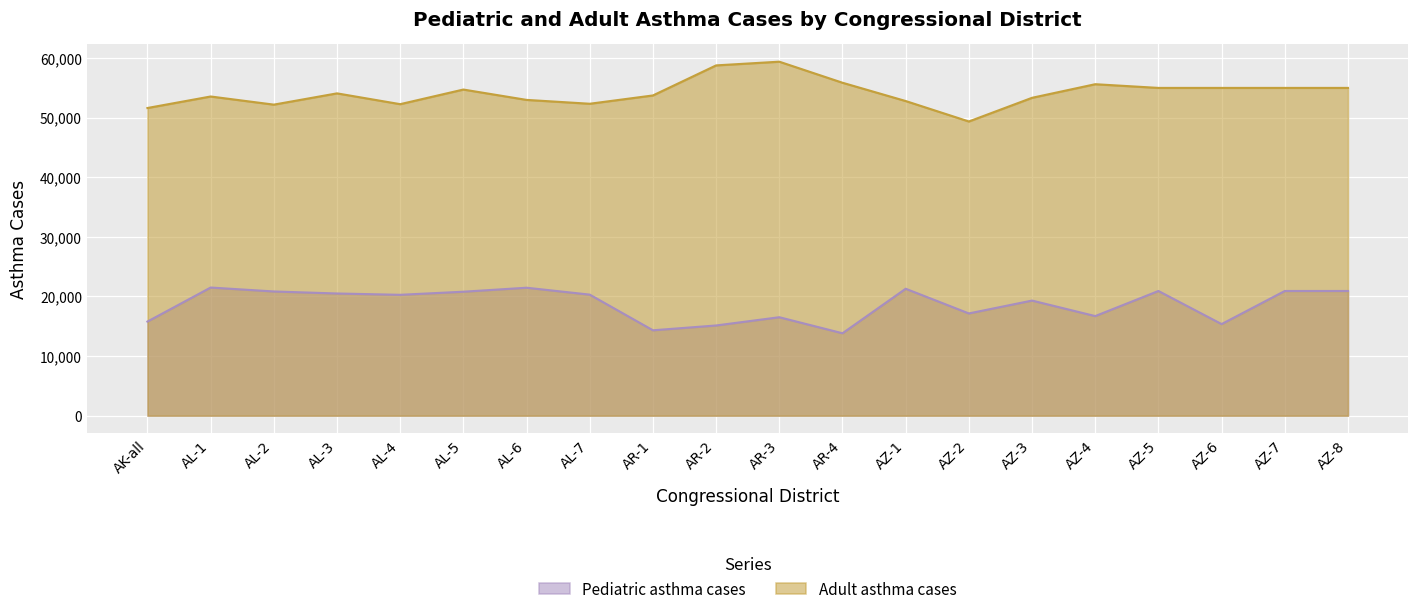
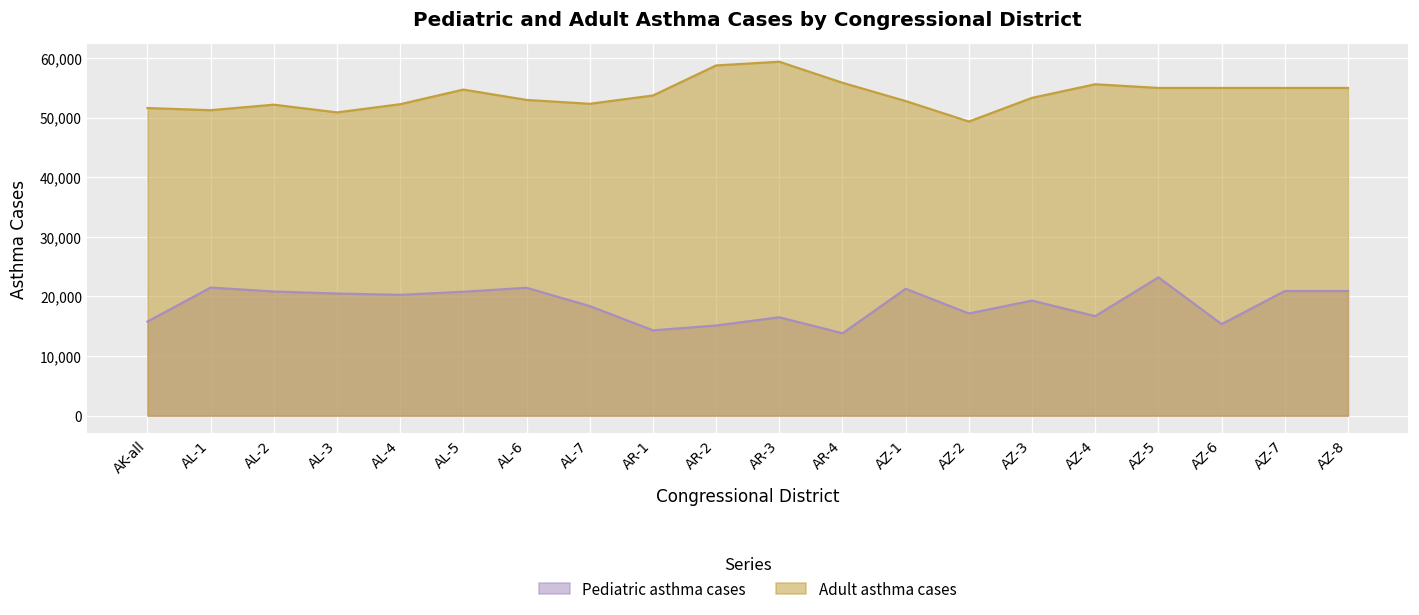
  {
    "Pediatric asthma cases": {
      "AK-all": "16,000",
      "AL-1": "21,000",
      "AL-2": "21,000",
      "AL-3": "20,000",
      "AL-4": "20,000",
      "AL-5": "21,000",
      "AL-6": "21,000",
-     "AL-7": "20,000",
+     "AL-7": "18,000",
      "AR-1": "14,000",
      "AR-2": "15,000",
      "AR-3": "17,000",
      "AR-4": "14,000",
      "AZ-1": "21,000",
      "AZ-2": "17,000",
      "AZ-3": "19,000",
      "AZ-4": "17,000",
-     "AZ-5": "21,000",
+     "AZ-5": "23,000",
      "AZ-6": "15,000",
      "AZ-7": "21,000",
      "AZ-8": "21,000"
    },
    "Adult asthma cases": {
      "AK-all": "52,000",
-     "AL-1": "54,000",
+     "AL-1": "51,000",
      "AL-2": "52,000",
-     "AL-3": "54,000",
+     "AL-3": "51,000",
      "AL-4": "52,000",
      "AL-5": "55,000",
      "AL-6": "53,000",
      "AL-7": "52,000",
      "AR-1": "54,000",
      "AR-2": "59,000",
      "AR-3": "59,000",
      "AR-4": "56,000",
      "AZ-1": "53,000",
      "AZ-2": "49,000",
      "AZ-3": "53,000",
      "AZ-4": "56,000",
      "AZ-5": "55,000",
      "AZ-6": "55,000",
      "AZ-7": "55,000",
      "AZ-8": "55,000"
    }
  }
